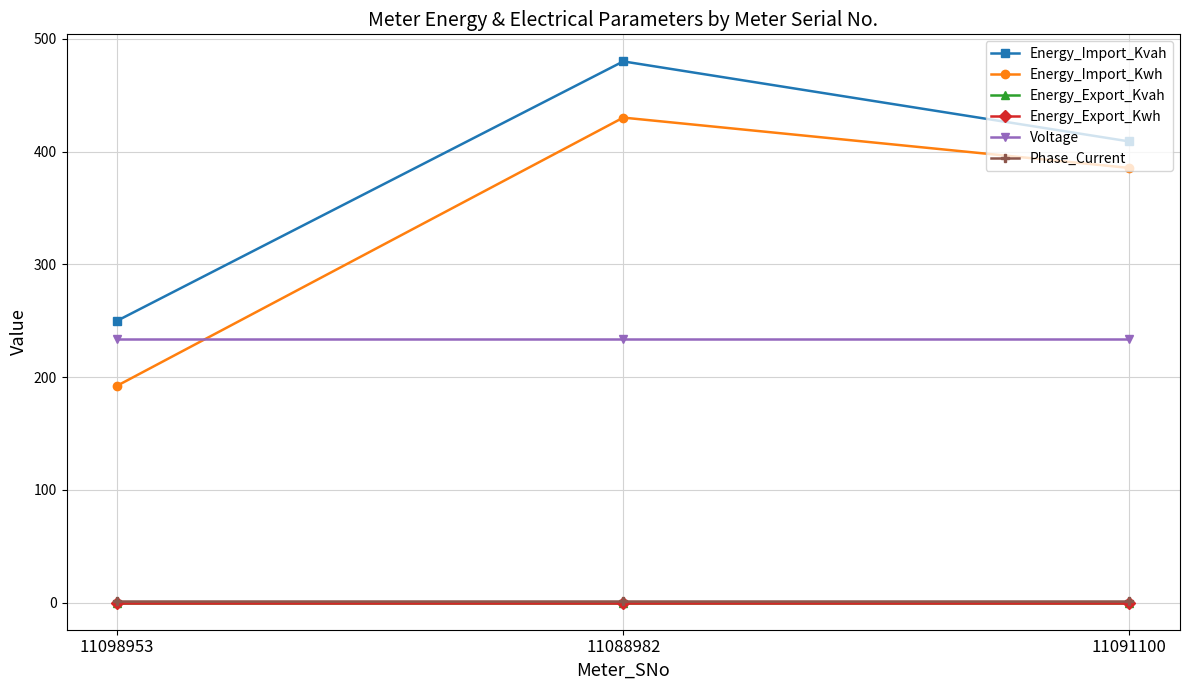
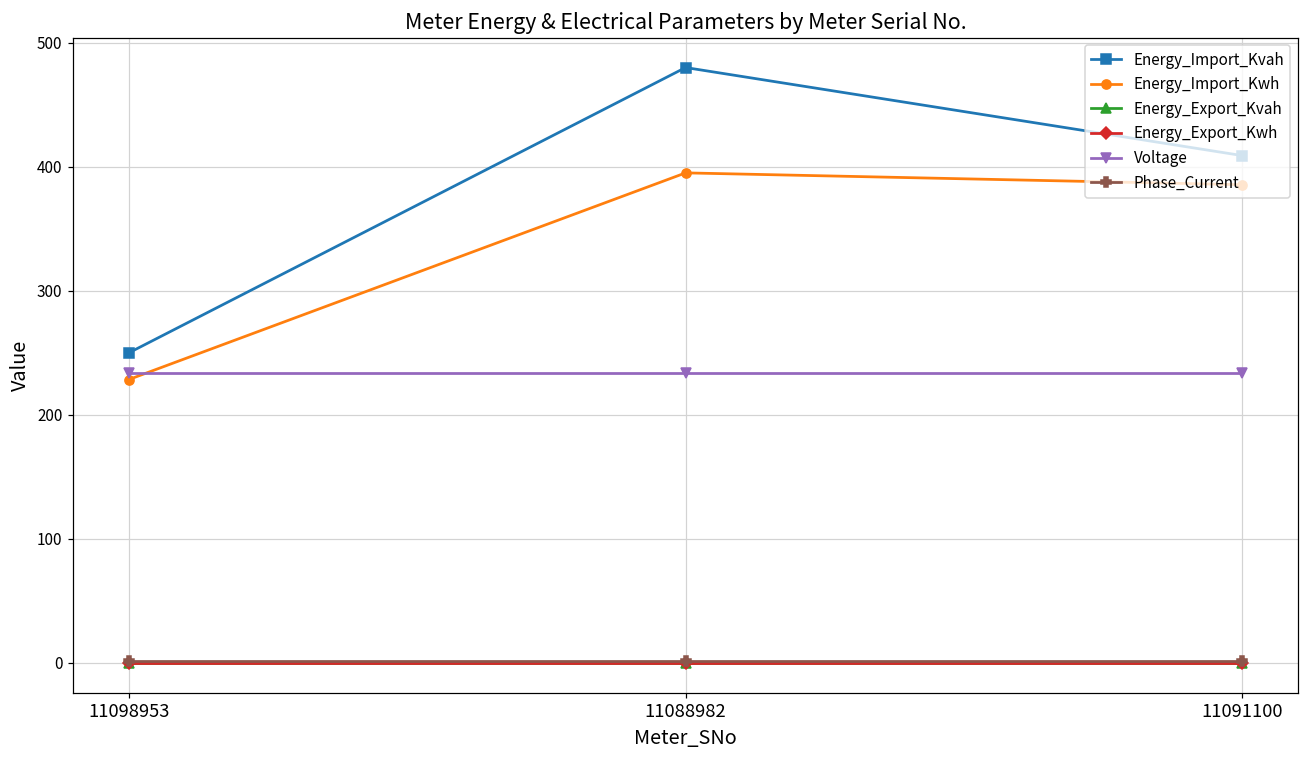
  {
    "Energy_Import_Kvah": {
      "11098953": 250,
      "11088982": 480
    },
    "Energy_Import_Kwh": {
-     "11098953": 192,
-     "11088982": 430
+     "11098953": 228,
+     "11088982": 395
    },
    "Voltage": {
      "11098953": 233,
      "11088982": 233,
      "11091100": 233
    }
  }
